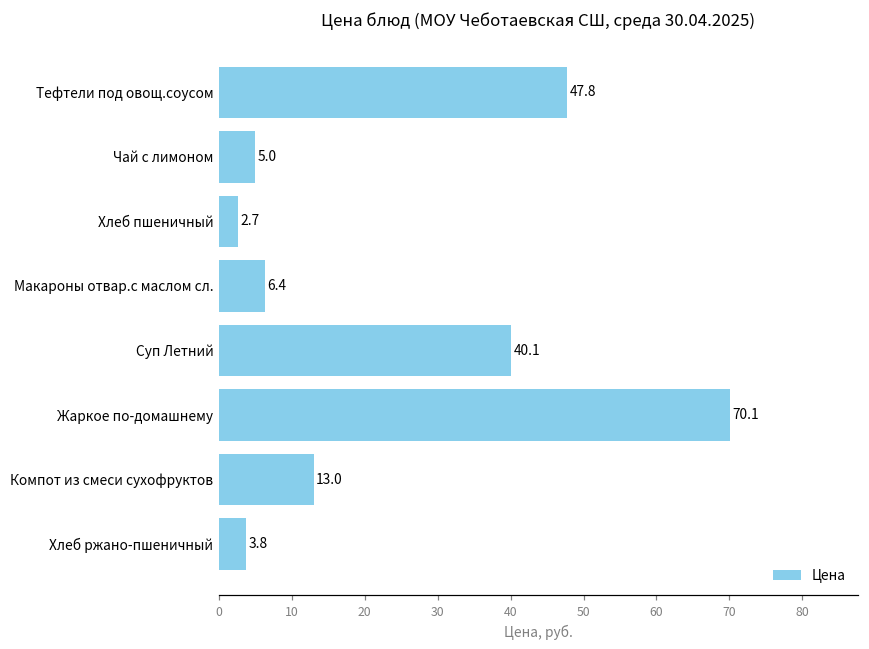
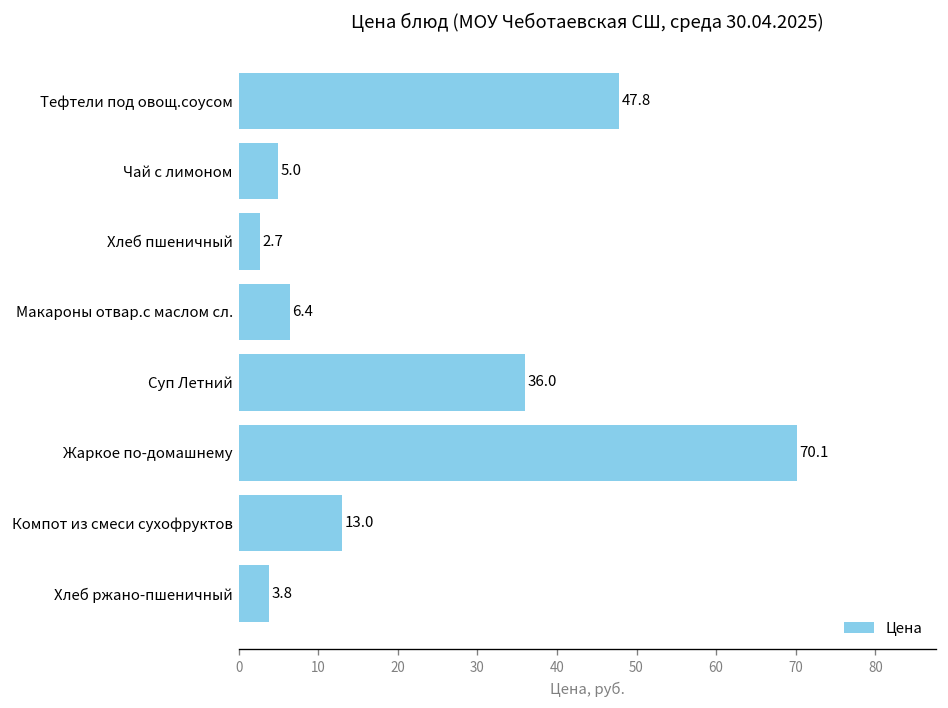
  {
    "Тефтели под овощ.соусом": 47.8,
    "Чай с лимоном": 5.0,
    "Хлеб пшеничный": 2.7,
    "Макароны отвар.с маслом сл.": 6.4,
-   "Суп Летний": 40.1,
+   "Суп Летний": 36.0,
    "Жаркое по-домашнему": 70.1,
    "Компот из смеси сухофруктов": 13.0,
    "Хлеб ржано-пшеничный": 3.8
  }
